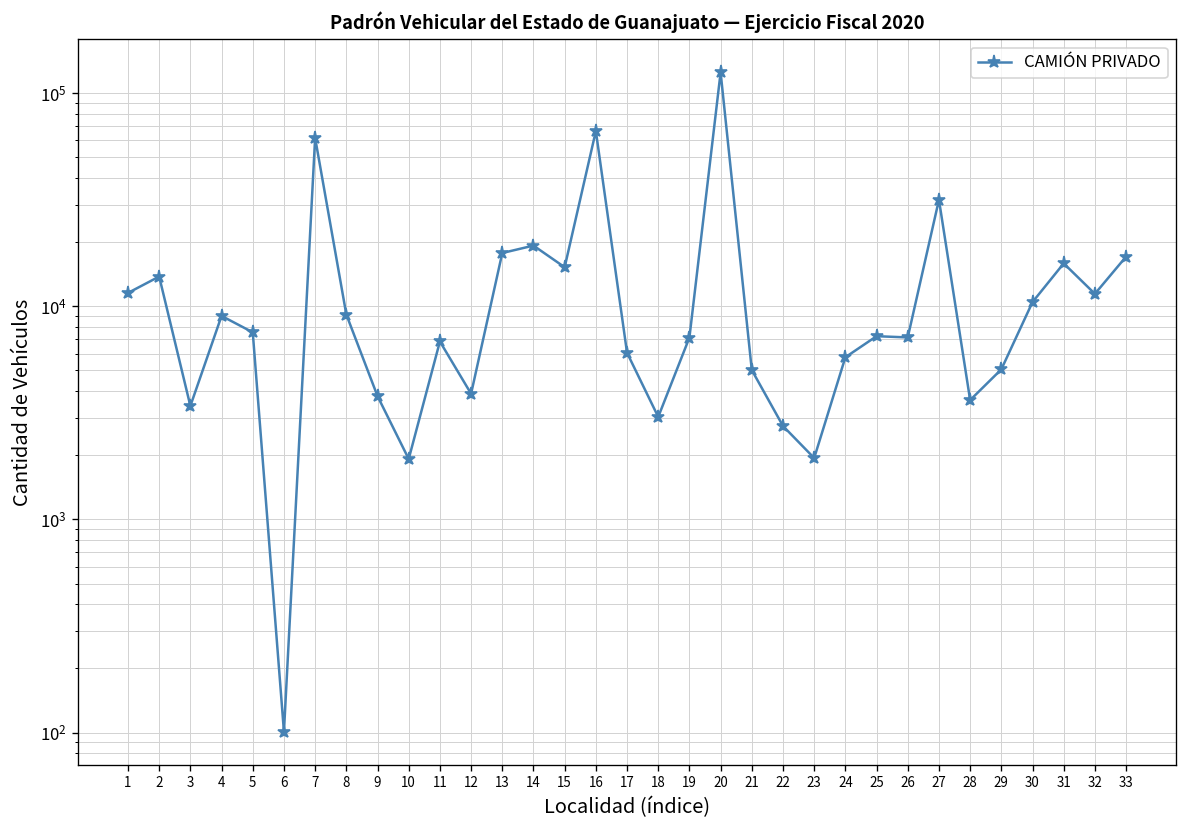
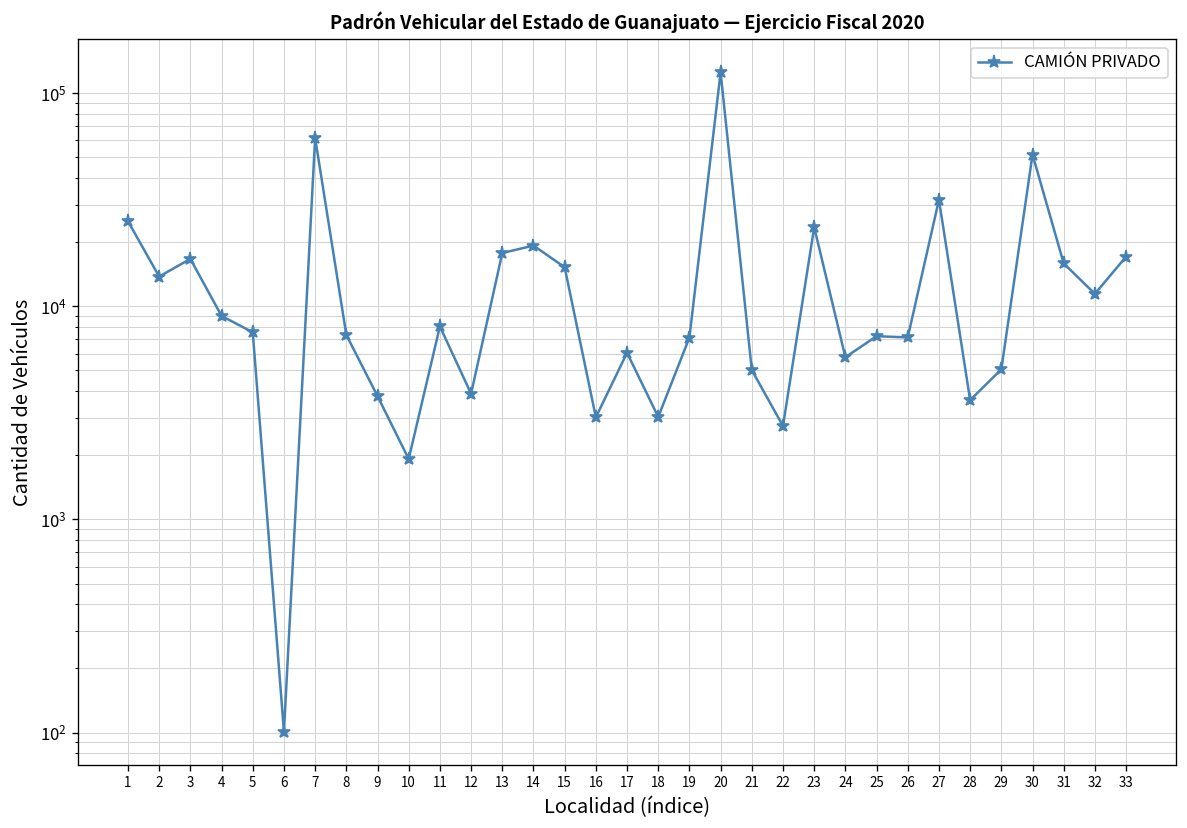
  {
-   "1": 12000,
+   "1": 25000,
    "2": 14000,
-   "3": 3400,
+   "3": 17000,
    "4": 9000,
    "5": 7500,
    "6": 100,
    "7": 62000,
-   "8": 9000,
+   "8": 7300,
    "9": 3800,
    "10": 1900,
-   "11": 6800,
+   "11": 8000,
    "12": 3900,
    "13": 18000,
    "14": 19000,
    "15": 15000,
-   "16": 66000,
+   "16": 3000,
    "17": 6100,
    "18": 3000,
    "19": 7100,
    "20": 130000,
    "21": 5000,
    "22": 2700,
-   "23": 1900,
+   "23": 24000,
    "24": 5800,
    "25": 7200,
    "26": 7100,
    "27": 32000,
    "28": 3600,
    "29": 5100,
-   "30": 10000,
+   "30": 51000,
    "31": 16000,
    "32": 11000,
    "33": 17000
  }
